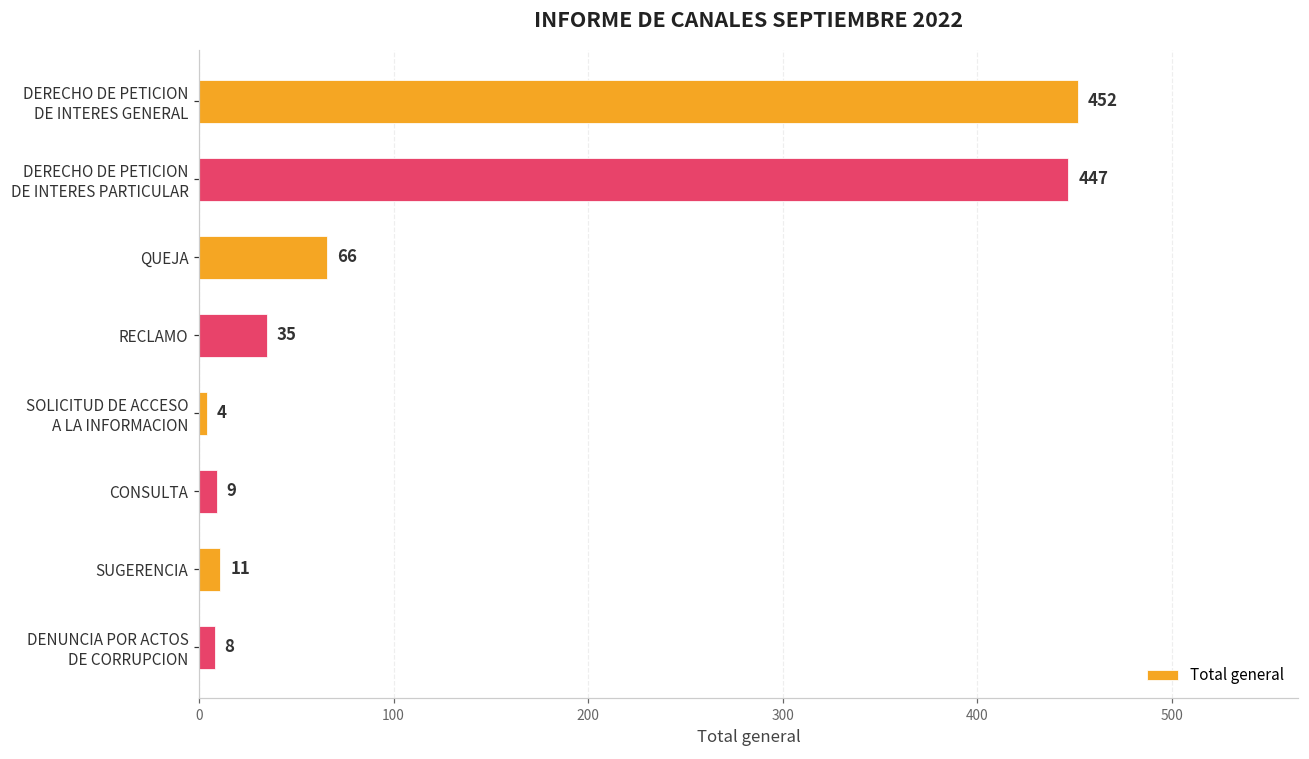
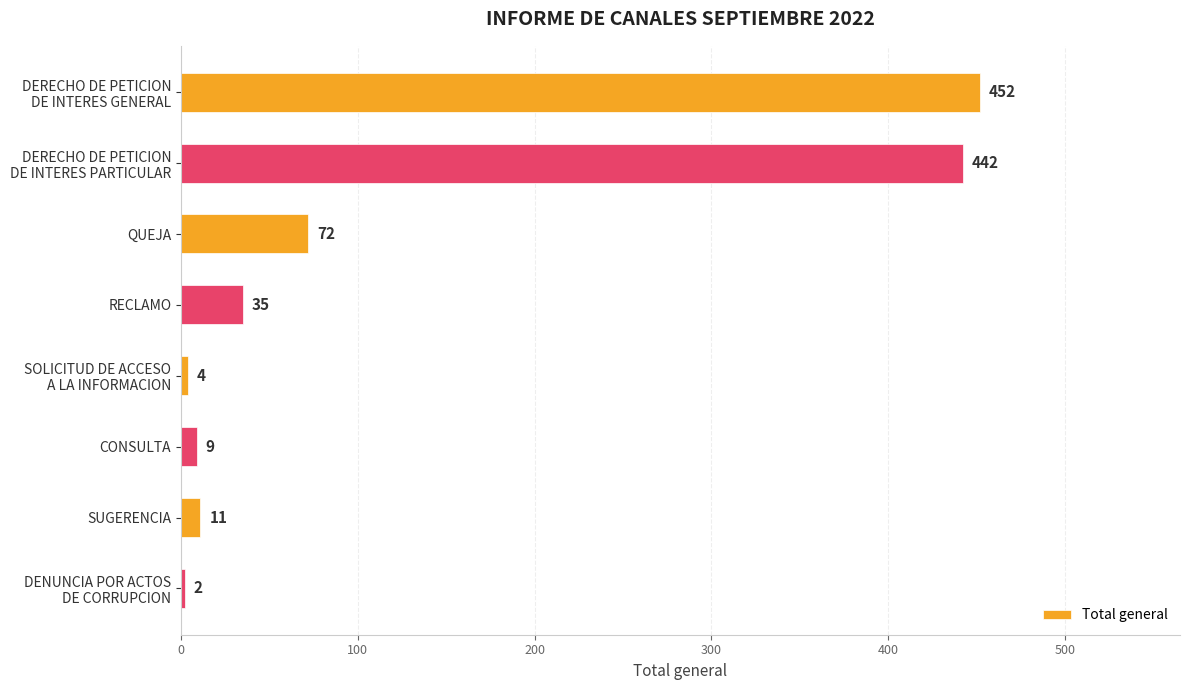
  {
    "DERECHO DE PETICION DE INTERES GENERAL": 452,
-   "DERECHO DE PETICION DE INTERES PARTICULAR": 447,
-   "QUEJA": 66,
+   "DERECHO DE PETICION DE INTERES PARTICULAR": 442,
+   "QUEJA": 72,
    "RECLAMO": 35,
    "SOLICITUD DE ACCESO A LA INFORMACION": 4,
    "CONSULTA": 9,
    "SUGERENCIA": 11,
-   "DENUNCIA POR ACTOS DE CORRUPCION": 8
+   "DENUNCIA POR ACTOS DE CORRUPCION": 2
  }
